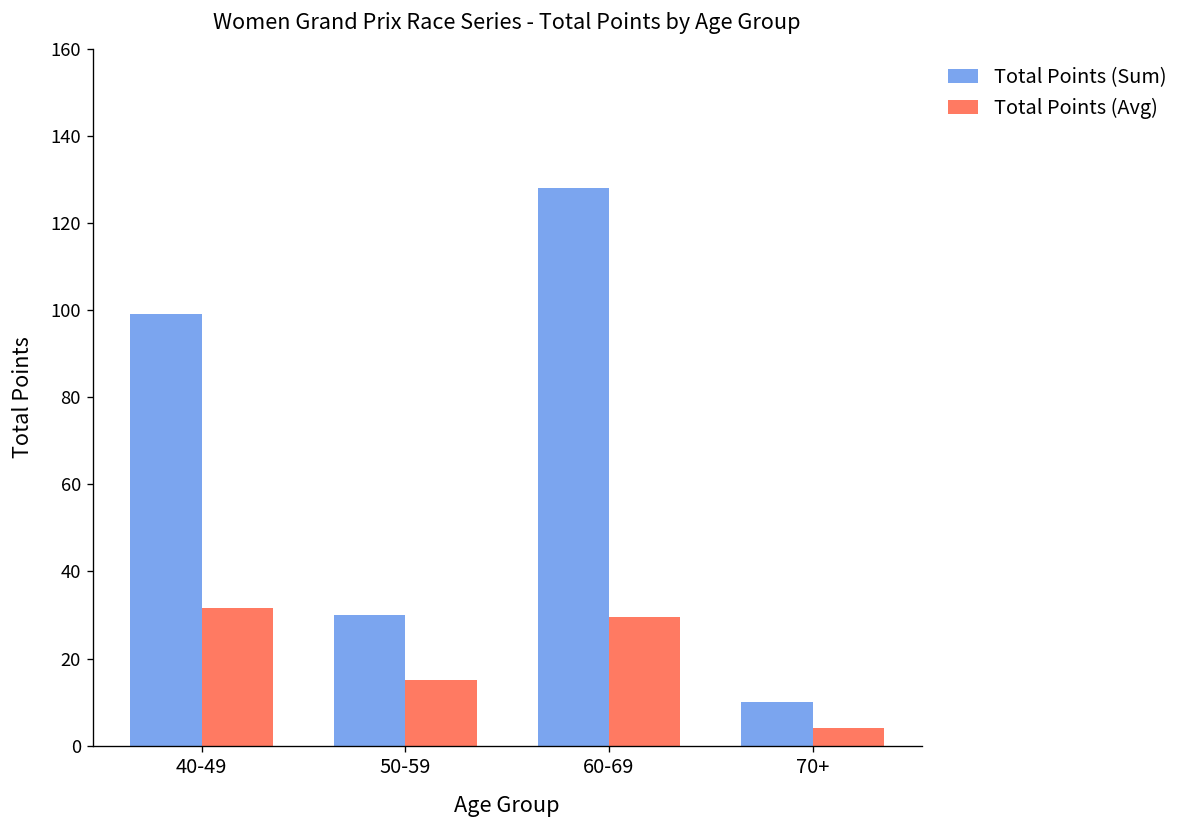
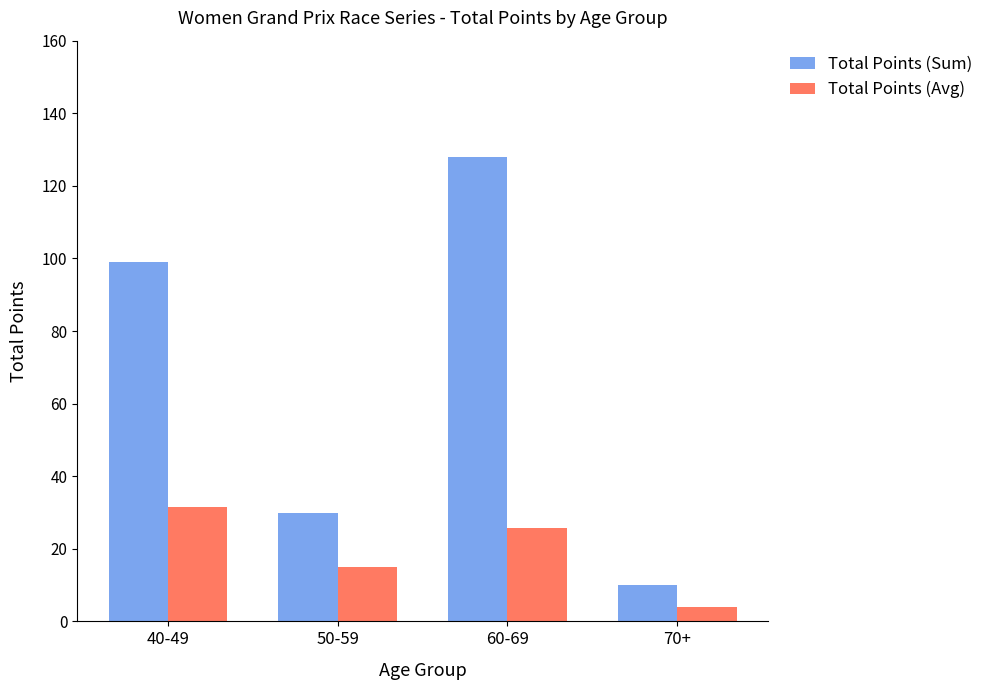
  {
    "Total Points (Sum)": {
      "40-49": 99,
      "50-59": 30,
      "60-69": 128,
      "70+": 10
    },
    "Total Points (Avg)": {
      "40-49": 32,
      "50-59": 15,
-     "60-69": 30,
+     "60-69": 26,
      "70+": 4
    }
  }
